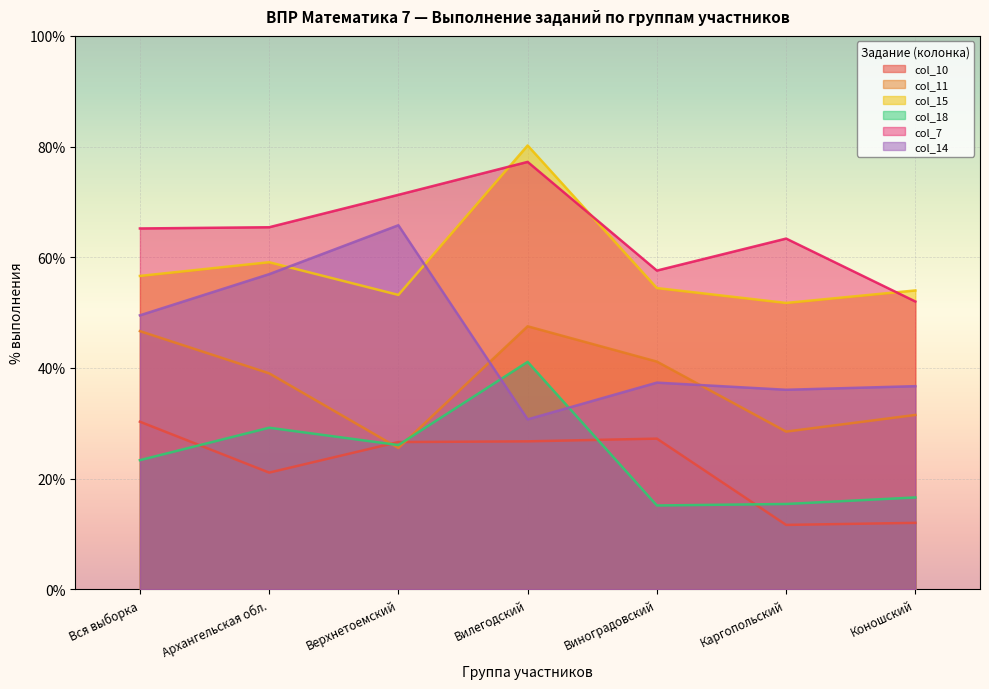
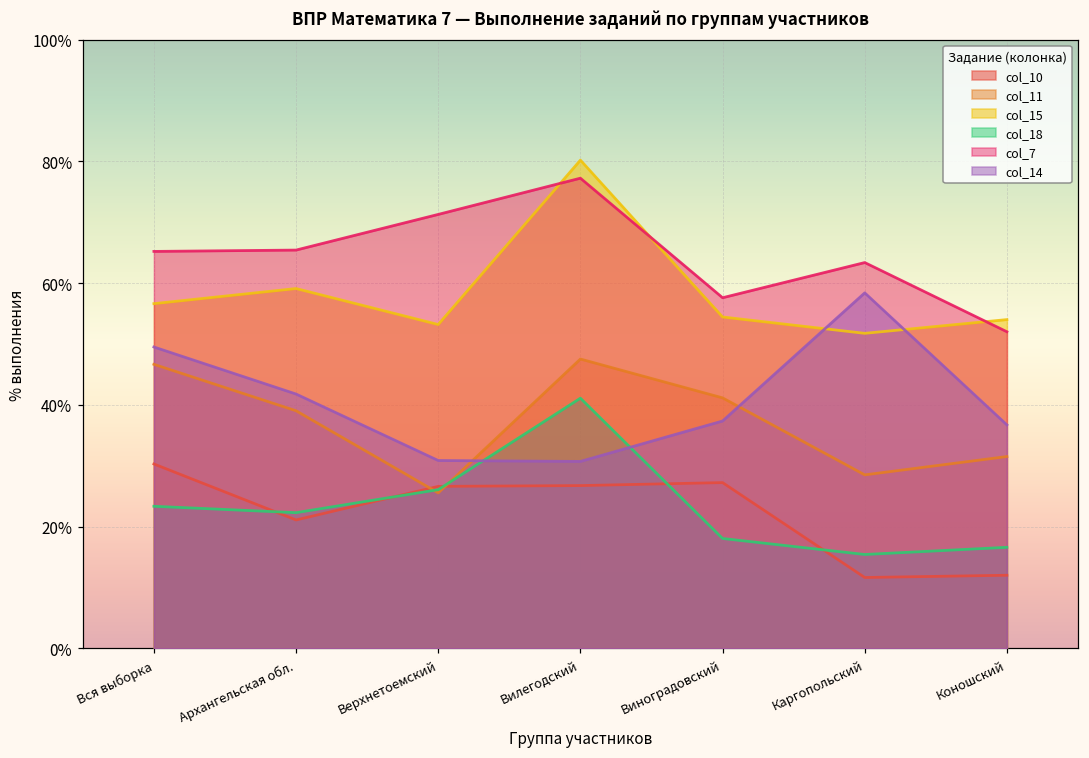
  {
    "col_18": {
      "Вся выборка": "23%",
-     "Архангельская обл.": "29%",
+     "Архангельская обл.": "22%",
      "Верхнетоемский": "26%",
      "Вилегодский": "41%",
-     "Виноградовский": "15%",
+     "Виноградовский": "18%",
      "Каргопольский": "15%",
      "Коношский": "17%"
    },
    "col_14": {
      "Вся выборка": "50%",
-     "Архангельская обл.": "57%",
-     "Верхнетоемский": "66%",
+     "Архангельская обл.": "42%",
+     "Верхнетоемский": "31%",
      "Вилегодский": "31%",
      "Виноградовский": "37%",
-     "Каргопольский": "36%",
+     "Каргопольский": "58%",
      "Коношский": "37%"
    }
  }
